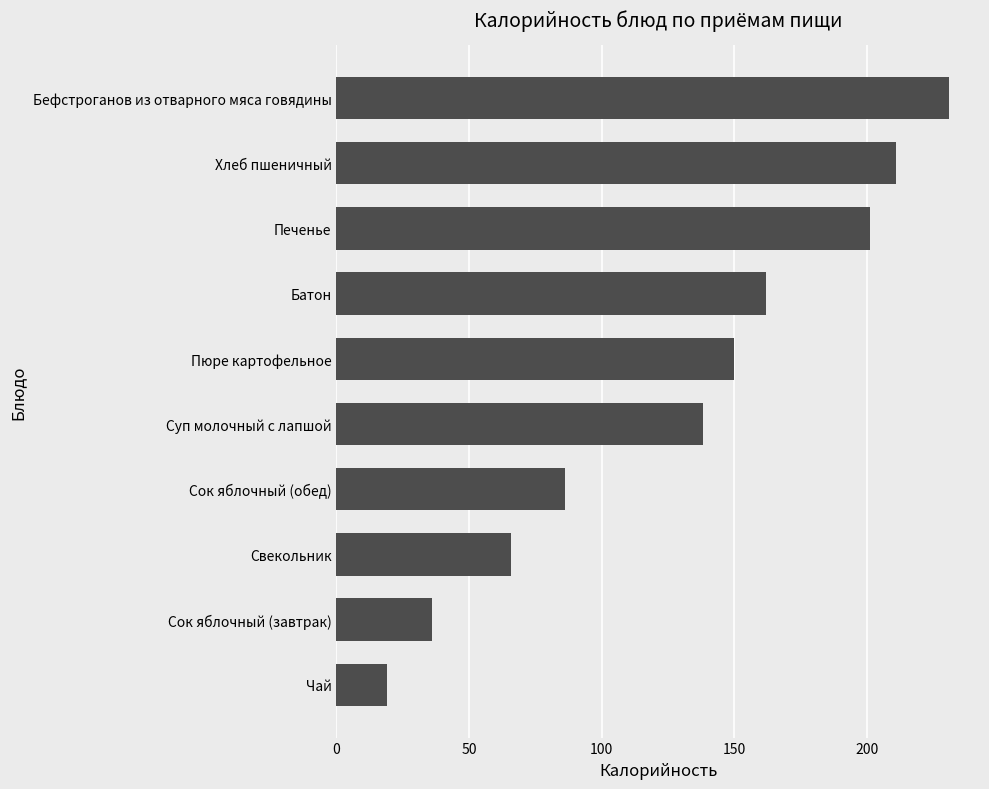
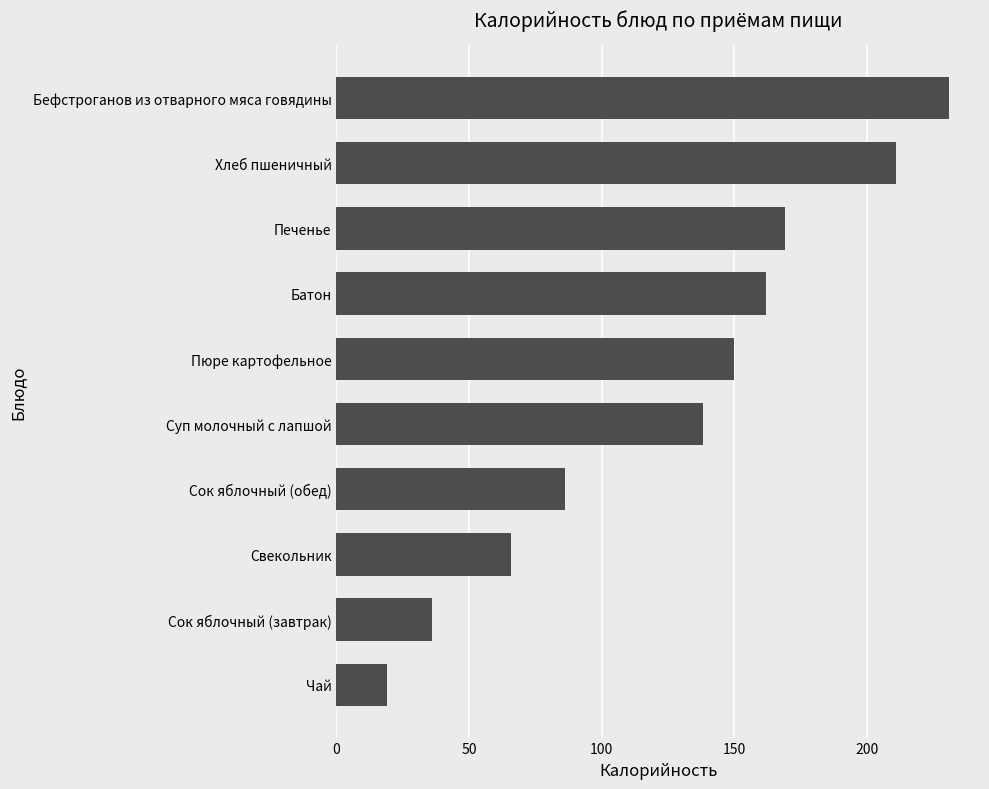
  {
    "Бефстроганов из отварного мяса говядины": 231,
    "Хлеб пшеничный": 211,
-   "Печенье": 201,
+   "Печенье": 169,
    "Батон": 162,
    "Пюре картофельное": 150,
    "Суп молочный с лапшой": 138,
    "Сок яблочный (обед)": 86,
    "Свекольник": 66,
    "Сок яблочный (завтрак)": 36,
    "Чай": 19
  }
